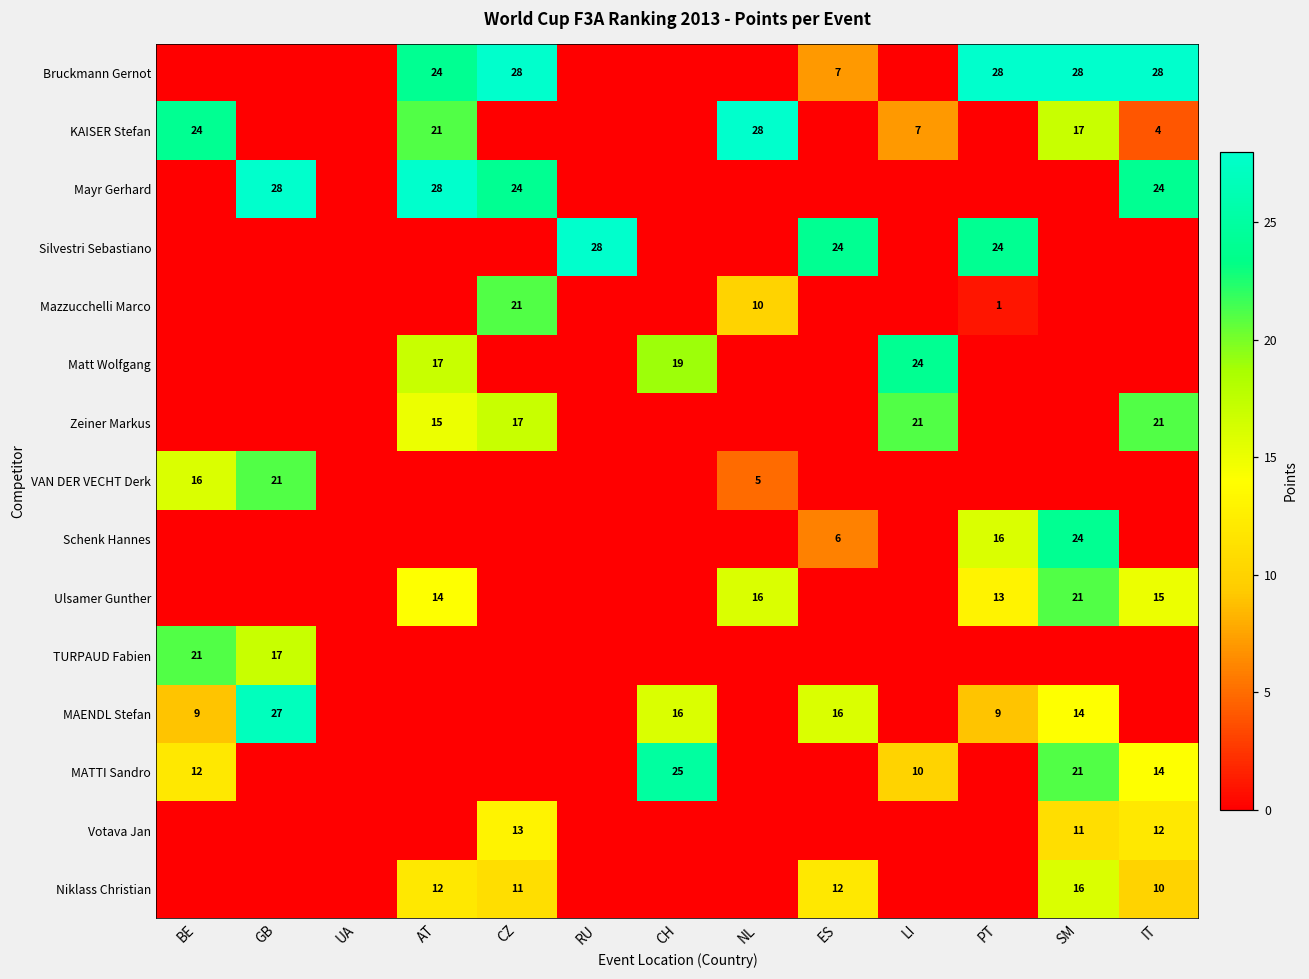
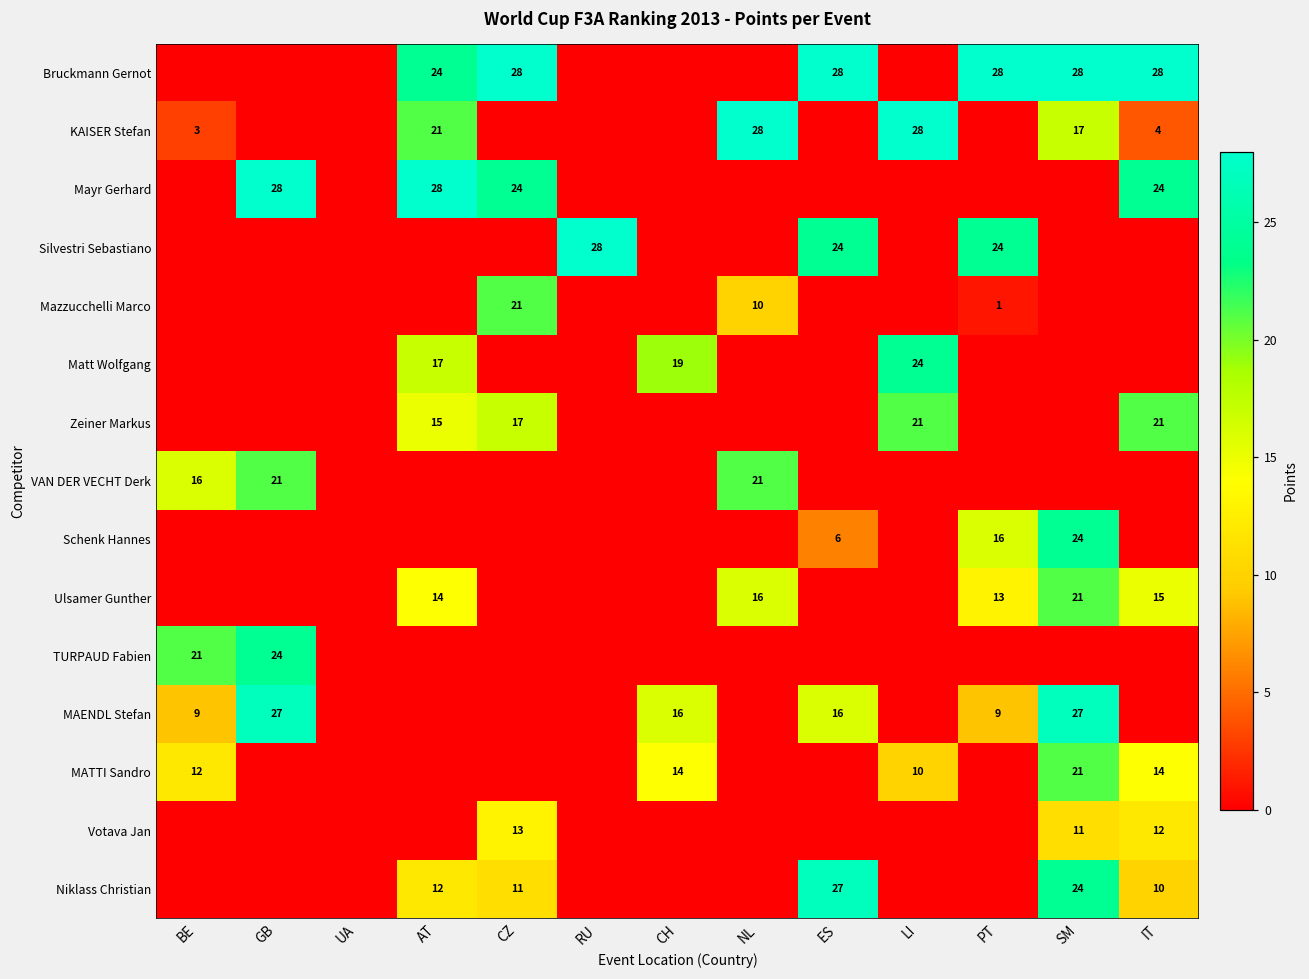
  {
    "Bruckmann Gernot": {
      "AT": 24,
      "CZ": 28,
-     "ES": 7,
+     "ES": 28,
      "PT": 28,
      "SM": 28,
      "IT": 28
    },
    "KAISER Stefan": {
-     "BE": 24,
+     "BE": 3,
      "AT": 21,
      "NL": 28,
-     "LI": 7,
+     "LI": 28,
      "SM": 17,
      "IT": 4
    },
    "Mayr Gerhard": {
      "GB": 28,
      "AT": 28,
      "CZ": 24,
      "IT": 24
    },
    "Silvestri Sebastiano": {
      "RU": 28,
      "ES": 24,
      "PT": 24
    },
    "Mazzucchelli Marco": {
      "CZ": 21,
      "NL": 10,
      "PT": 1
    },
    "Matt Wolfgang": {
      "AT": 17,
      "CH": 19,
      "LI": 24
    },
    "Zeiner Markus": {
      "AT": 15,
      "CZ": 17,
      "LI": 21,
      "IT": 21
    },
    "VAN DER VECHT Derk": {
      "BE": 16,
      "GB": 21,
-     "NL": 5
+     "NL": 21
    },
    "Schenk Hannes": {
      "ES": 6,
      "PT": 16,
      "SM": 24
    },
    "Ulsamer Gunther": {
      "AT": 14,
      "NL": 16,
      "PT": 13,
      "SM": 21,
      "IT": 15
    },
    "TURPAUD Fabien": {
      "BE": 21,
-     "GB": 17
+     "GB": 24
    },
    "MAENDL Stefan": {
      "BE": 9,
      "GB": 27,
      "CH": 16,
      "ES": 16,
      "PT": 9,
-     "SM": 14
+     "SM": 27
    },
    "MATTI Sandro": {
      "BE": 12,
-     "CH": 25,
+     "CH": 14,
      "LI": 10,
      "SM": 21,
      "IT": 14
    },
    "Votava Jan": {
      "CZ": 13,
      "SM": 11,
      "IT": 12
    },
    "Niklass Christian": {
      "AT": 12,
      "CZ": 11,
-     "ES": 12,
-     "SM": 16,
+     "ES": 27,
+     "SM": 24,
      "IT": 10
    }
  }
